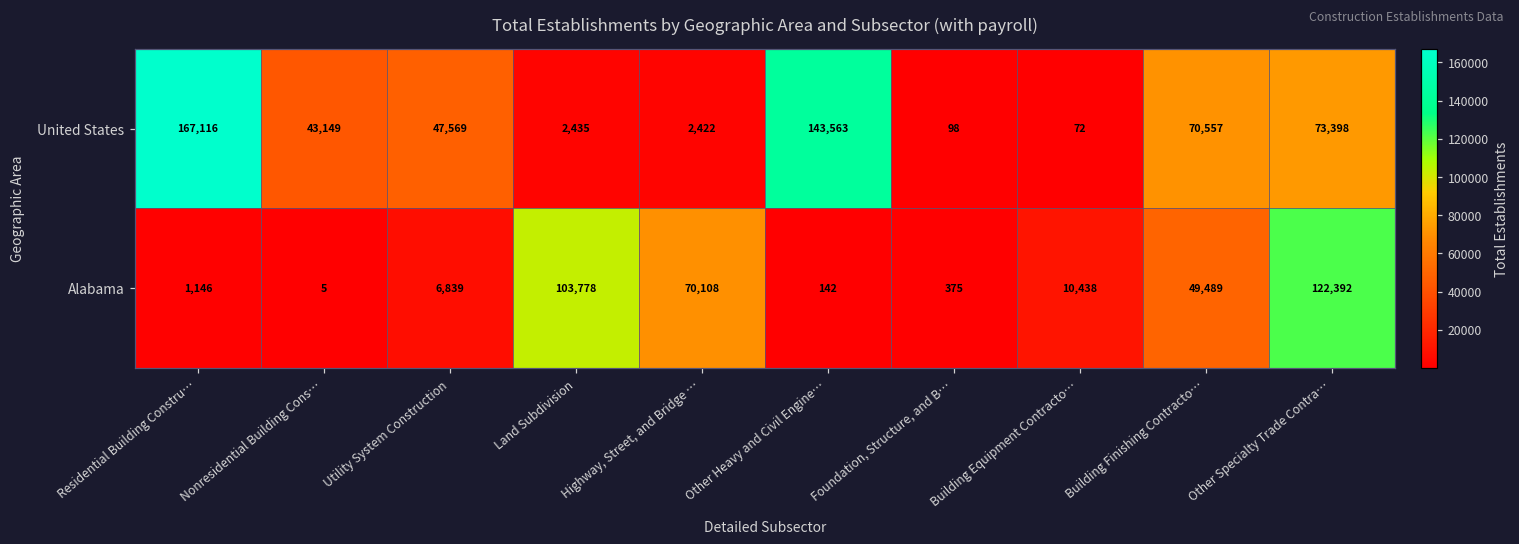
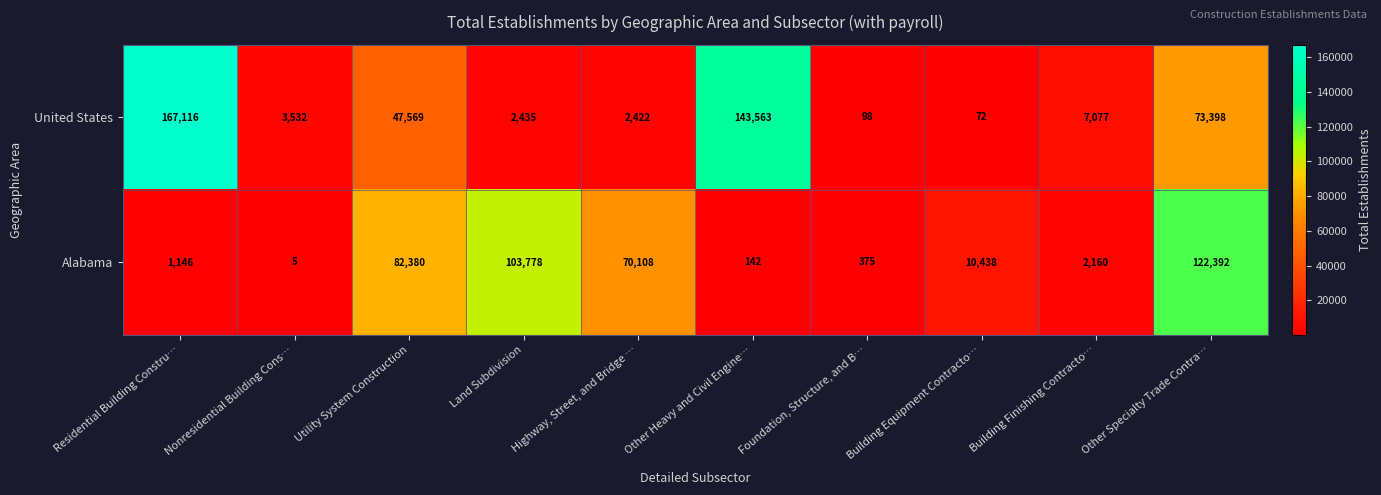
  {
    "United States": {
      "Residential Building Constru…": "167,116",
-     "Nonresidential Building Cons…": "43,149",
+     "Nonresidential Building Cons…": "3,532",
      "Utility System Construction": "47,569",
      "Land Subdivision": "2,435",
      "Highway, Street, and Bridge …": "2,422",
      "Other Heavy and Civil Engine…": "143,563",
      "Foundation, Structure, and B…": "98",
      "Building Equipment Contracto…": "72",
-     "Building Finishing Contracto…": "70,557",
+     "Building Finishing Contracto…": "7,077",
      "Other Specialty Trade Contra…": "73,398"
    },
    "Alabama": {
      "Residential Building Constru…": "1,146",
      "Nonresidential Building Cons…": "5",
-     "Utility System Construction": "6,839",
+     "Utility System Construction": "82,380",
      "Land Subdivision": "103,778",
      "Highway, Street, and Bridge …": "70,108",
      "Other Heavy and Civil Engine…": "142",
      "Foundation, Structure, and B…": "375",
      "Building Equipment Contracto…": "10,438",
-     "Building Finishing Contracto…": "49,489",
+     "Building Finishing Contracto…": "2,160",
      "Other Specialty Trade Contra…": "122,392"
    }
  }
